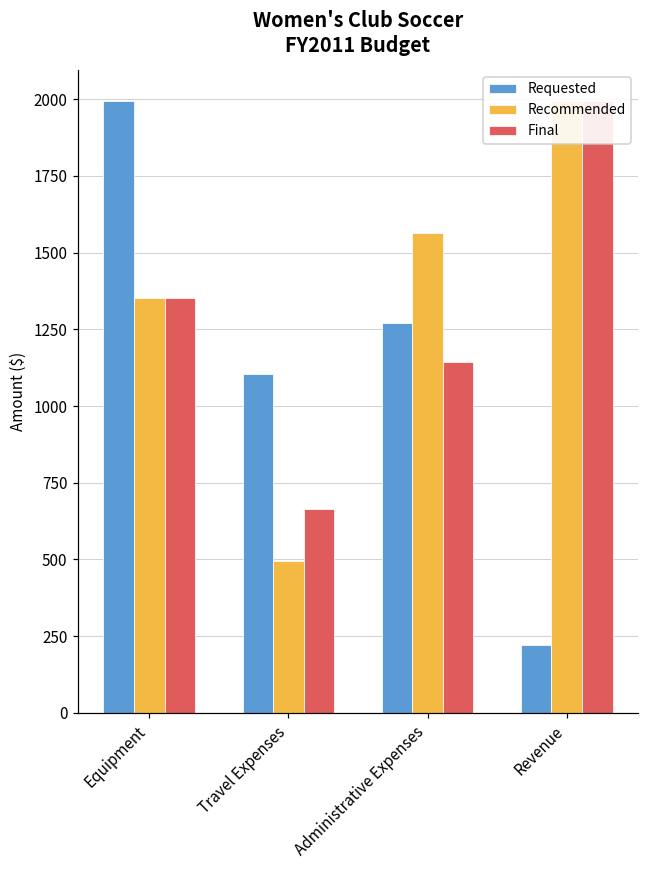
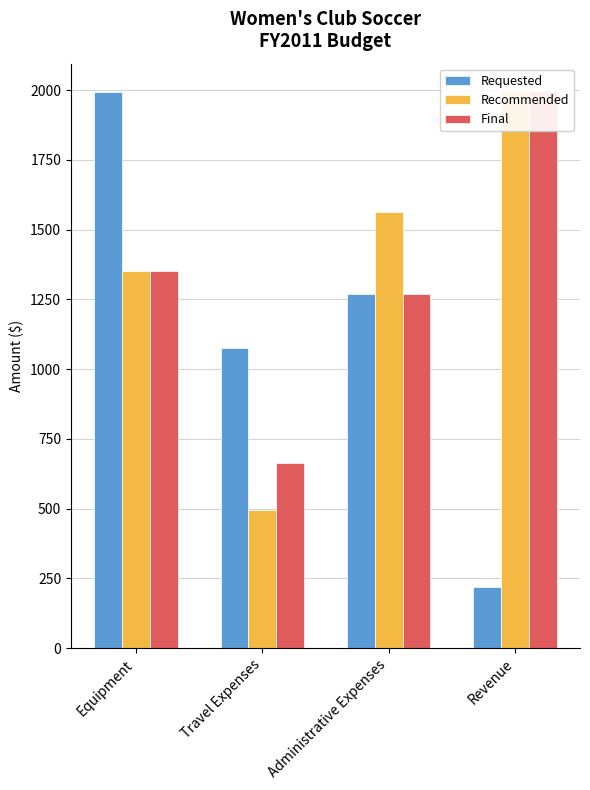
  {
    "Requested": {
      "Equipment": 1990,
-     "Travel Expenses": 1100,
+     "Travel Expenses": 1080,
      "Administrative Expenses": 1270,
      "Revenue": 220
    },
    "Recommended": {
      "Equipment": 1350,
      "Travel Expenses": 490,
      "Administrative Expenses": 1560
    },
    "Final": {
      "Equipment": 1350,
      "Travel Expenses": 670,
-     "Administrative Expenses": 1140
+     "Administrative Expenses": 1270
    }
  }
